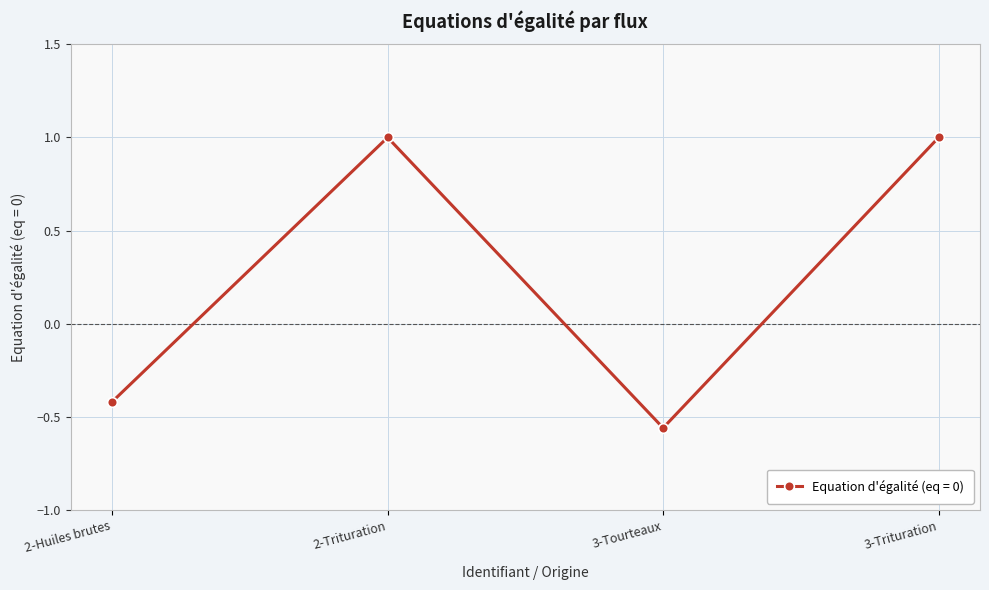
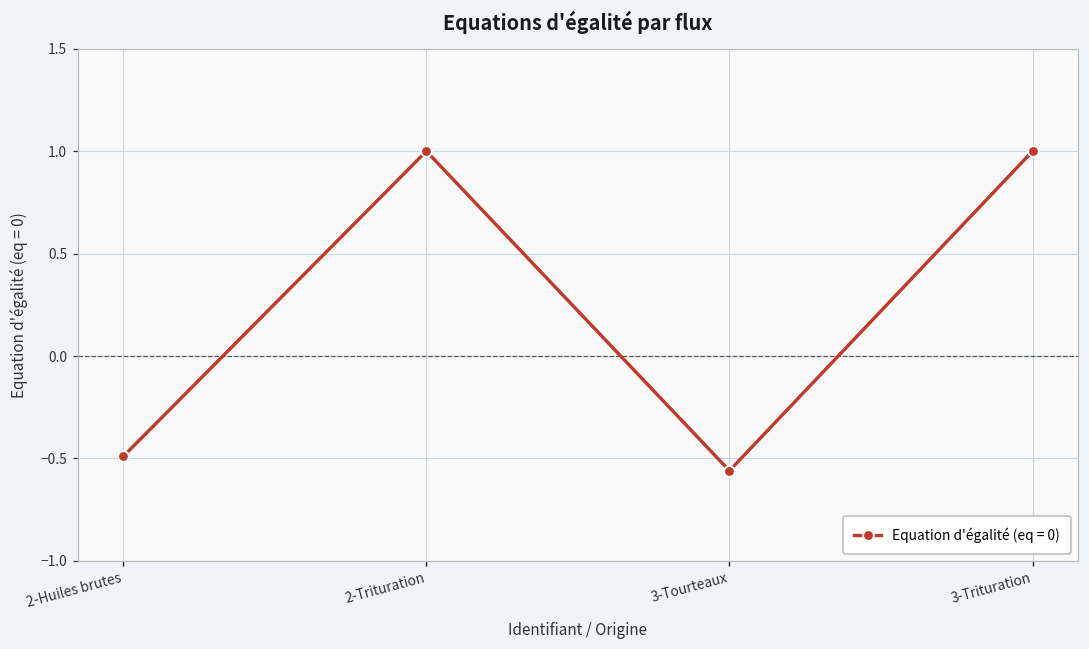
  {
-   "2-Huiles brutes": -0.42,
+   "2-Huiles brutes": -0.49,
    "2-Trituration": 1.00,
    "3-Tourteaux": -0.56,
    "3-Trituration": 1.00
  }
